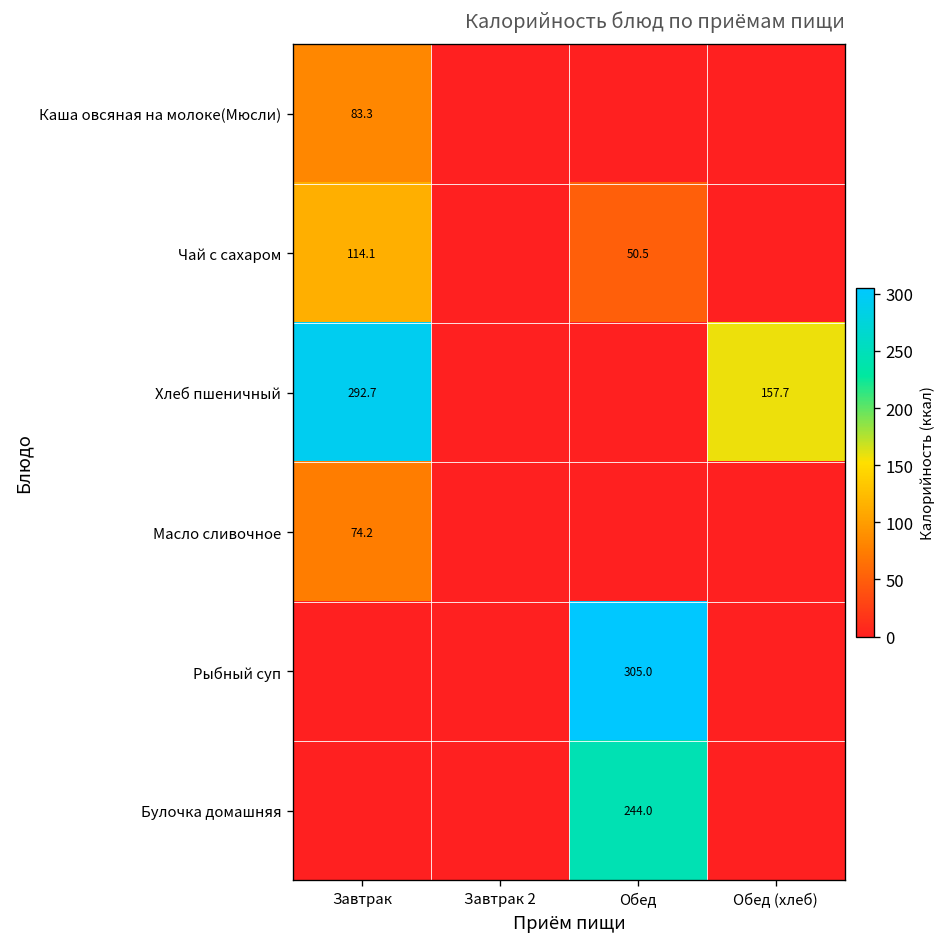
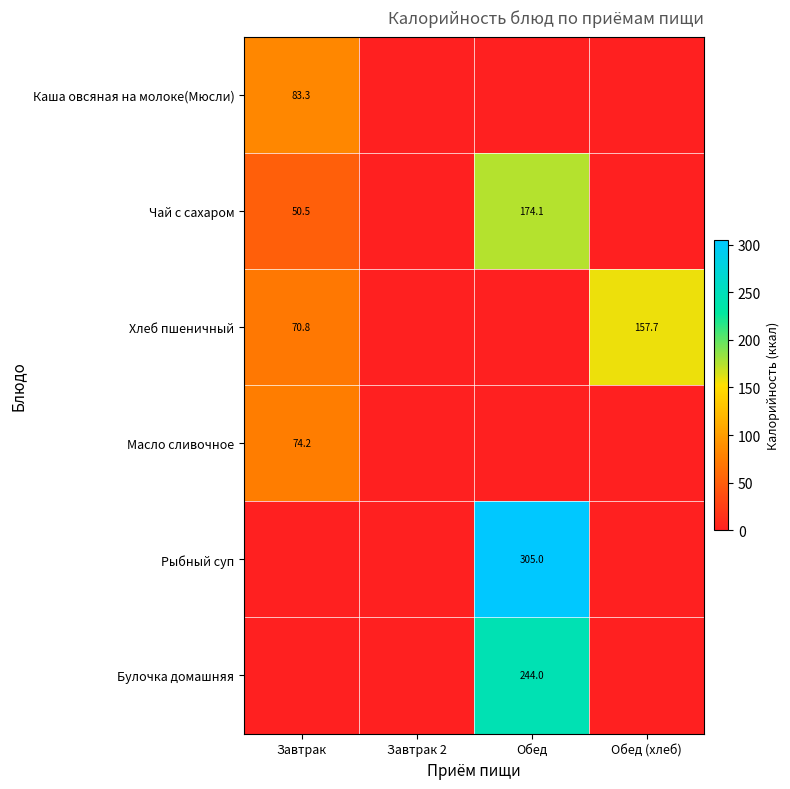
  {
    "Каша овсяная на молоке(Мюсли)": {
      "Завтрак": 83.3
    },
    "Чай с сахаром": {
-     "Завтрак": 114.1,
-     "Обед": 50.5
+     "Завтрак": 50.5,
+     "Обед": 174.1
    },
    "Хлеб пшеничный": {
-     "Завтрак": 292.7,
+     "Завтрак": 70.8,
      "Обед (хлеб)": 157.7
    },
    "Масло сливочное": {
      "Завтрак": 74.2
    },
    "Рыбный суп": {
      "Обед": 305.0
    },
    "Булочка домашняя": {
      "Обед": 244.0
    }
  }
